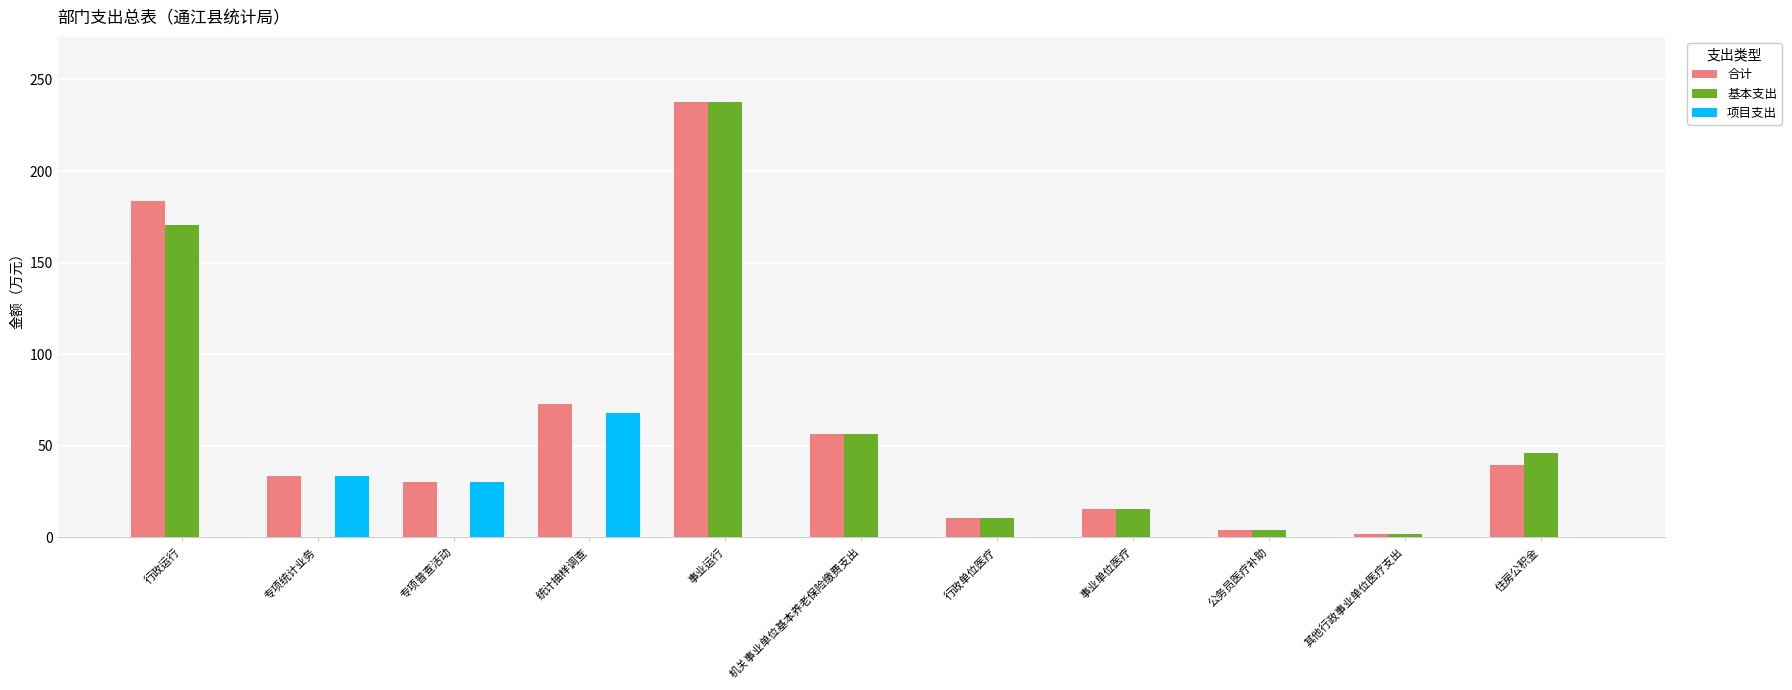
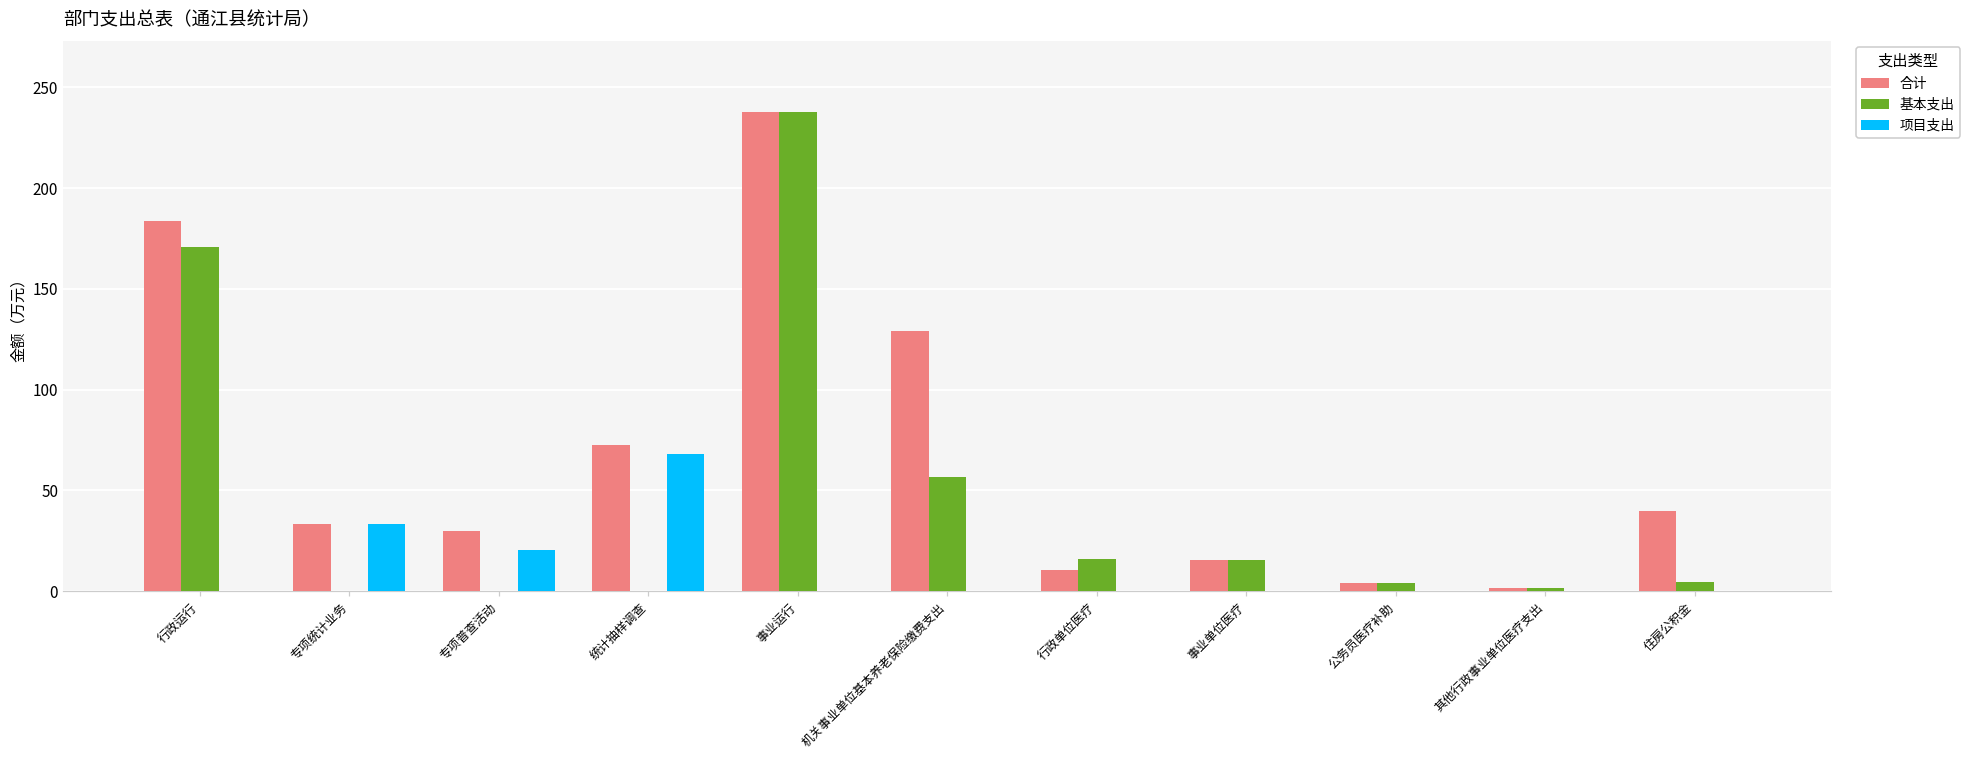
  {
    "合计": {
      "行政运行": 184,
      "专项统计业务": 34,
      "专项普查活动": 30,
      "统计抽样调查": 73,
      "事业运行": 238,
-     "机关事业单位基本养老保险缴费支出": 57,
+     "机关事业单位基本养老保险缴费支出": 129,
      "行政单位医疗": 11,
      "事业单位医疗": 15,
      "公务员医疗补助": 4,
      "其他行政事业单位医疗支出": 2,
      "住房公积金": 40
    },
    "基本支出": {
      "行政运行": 171,
      "专项统计业务": 0,
      "专项普查活动": 0,
      "统计抽样调查": 0,
      "事业运行": 238,
      "机关事业单位基本养老保险缴费支出": 57,
-     "行政单位医疗": 11,
+     "行政单位医疗": 16,
      "事业单位医疗": 15,
      "公务员医疗补助": 4,
      "其他行政事业单位医疗支出": 2,
-     "住房公积金": 46
+     "住房公积金": 4
    },
    "项目支出": {
      "行政运行": 0,
      "专项统计业务": 34,
-     "专项普查活动": 30,
+     "专项普查活动": 20,
      "统计抽样调查": 68,
      "事业运行": 0,
      "机关事业单位基本养老保险缴费支出": 0,
      "行政单位医疗": 0,
      "事业单位医疗": 0,
      "公务员医疗补助": 0,
      "其他行政事业单位医疗支出": 0,
      "住房公积金": 0
    }
  }
